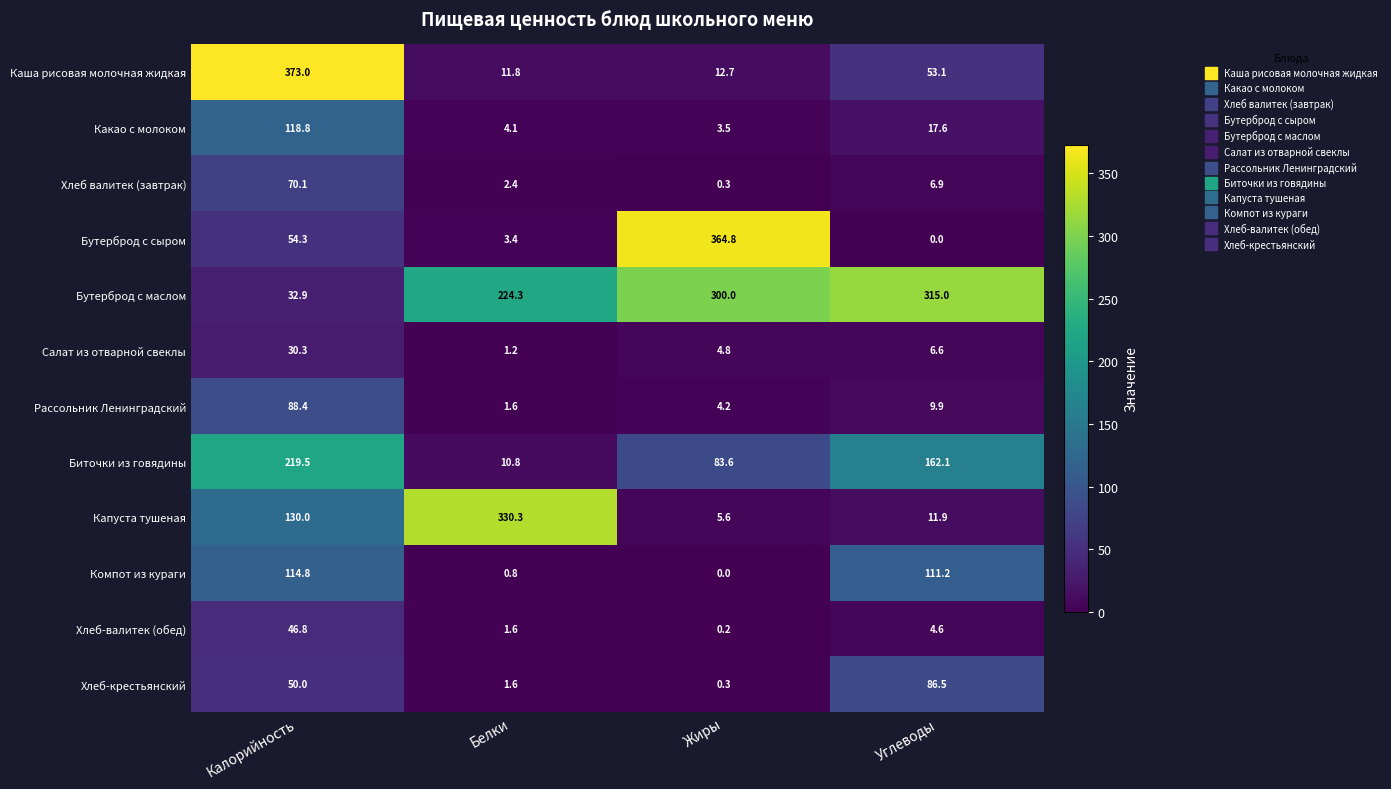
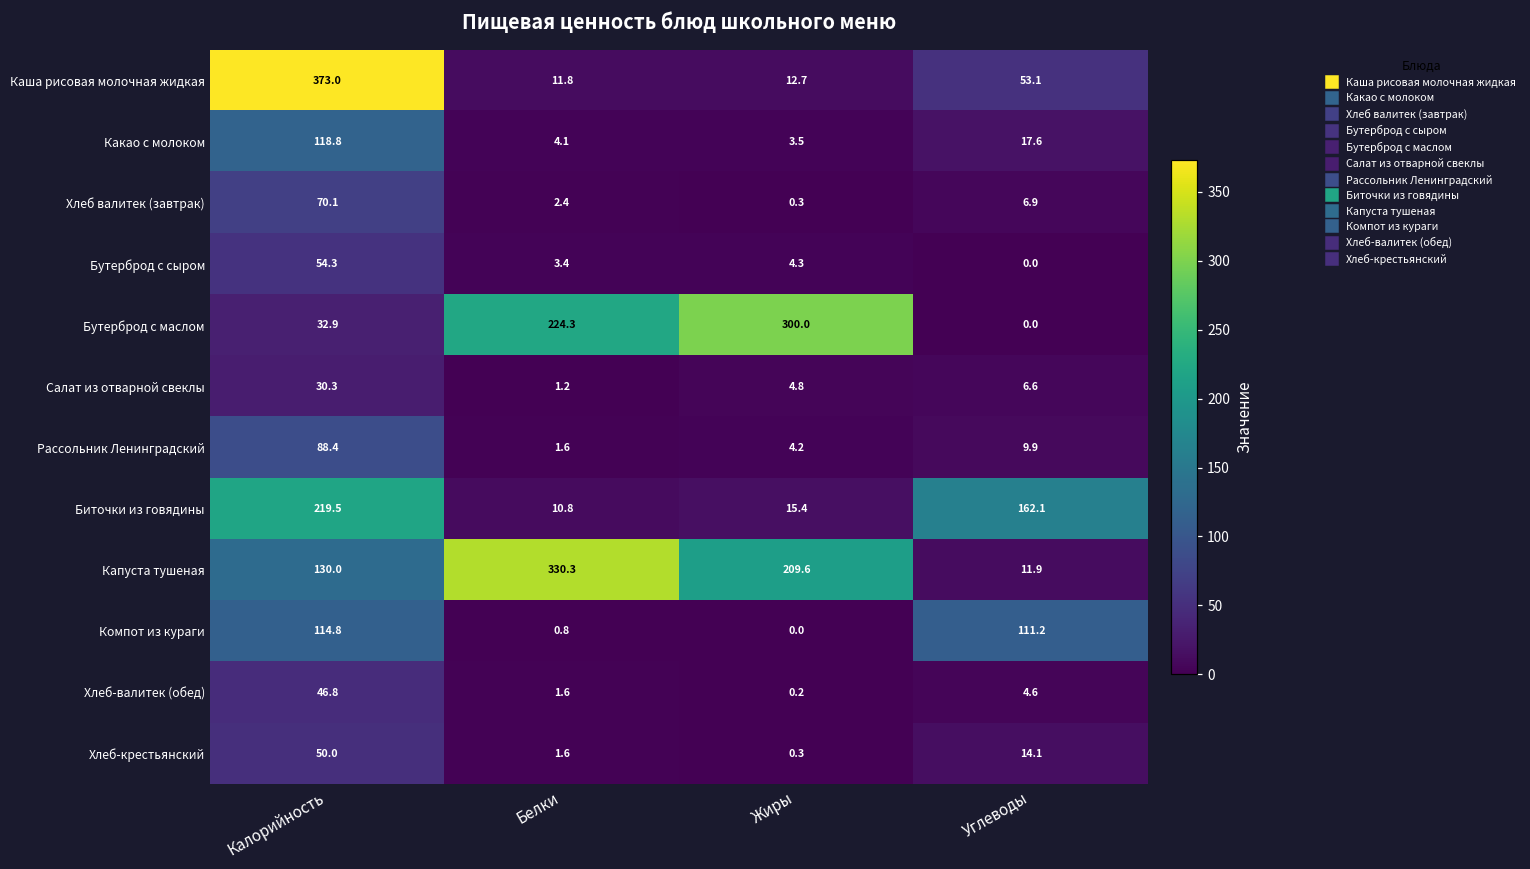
  {
    "Каша рисовая молочная жидкая": {
      "Калорийность": 373.0,
      "Белки": 11.8,
      "Жиры": 12.7,
      "Углеводы": 53.1
    },
    "Какао с молоком": {
      "Калорийность": 118.8,
      "Белки": 4.1,
      "Жиры": 3.5,
      "Углеводы": 17.6
    },
    "Хлеб валитек (завтрак)": {
      "Калорийность": 70.1,
      "Белки": 2.4,
      "Жиры": 0.3,
      "Углеводы": 6.9
    },
    "Бутерброд с сыром": {
      "Калорийность": 54.3,
      "Белки": 3.4,
-     "Жиры": 364.8,
+     "Жиры": 4.3,
      "Углеводы": 0.0
    },
    "Бутерброд с маслом": {
      "Калорийность": 32.9,
      "Белки": 224.3,
      "Жиры": 300.0,
-     "Углеводы": 315.0
+     "Углеводы": 0.0
    },
    "Салат из отварной свеклы": {
      "Калорийность": 30.3,
      "Белки": 1.2,
      "Жиры": 4.8,
      "Углеводы": 6.6
    },
    "Рассольник Ленинградский": {
      "Калорийность": 88.4,
      "Белки": 1.6,
      "Жиры": 4.2,
      "Углеводы": 9.9
    },
    "Биточки из говядины": {
      "Калорийность": 219.5,
      "Белки": 10.8,
-     "Жиры": 83.6,
+     "Жиры": 15.4,
      "Углеводы": 162.1
    },
    "Капуста тушеная": {
      "Калорийность": 130.0,
      "Белки": 330.3,
-     "Жиры": 5.6,
+     "Жиры": 209.6,
      "Углеводы": 11.9
    },
    "Компот из кураги": {
      "Калорийность": 114.8,
      "Белки": 0.8,
      "Жиры": 0.0,
      "Углеводы": 111.2
    },
    "Хлеб-валитек (обед)": {
      "Калорийность": 46.8,
      "Белки": 1.6,
      "Жиры": 0.2,
      "Углеводы": 4.6
    },
    "Хлеб-крестьянский": {
      "Калорийность": 50.0,
      "Белки": 1.6,
      "Жиры": 0.3,
-     "Углеводы": 86.5
+     "Углеводы": 14.1
    }
  }
